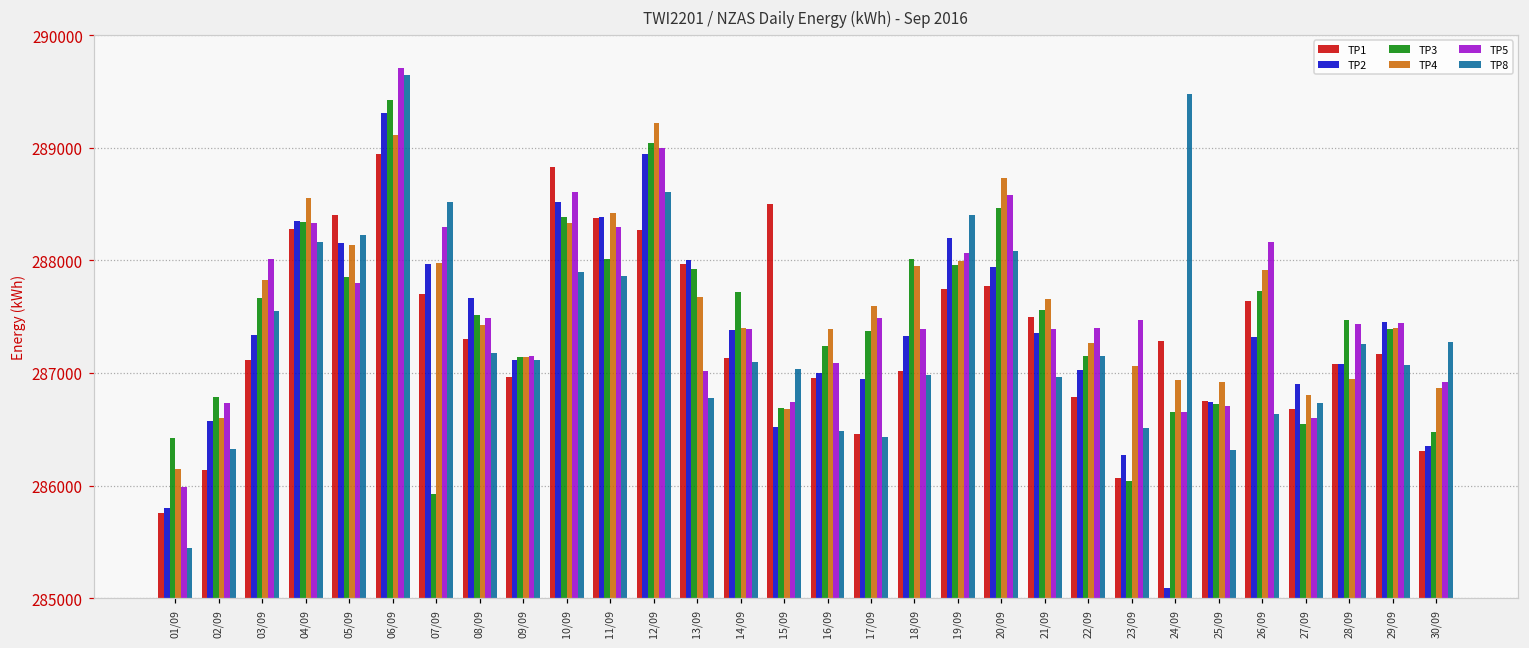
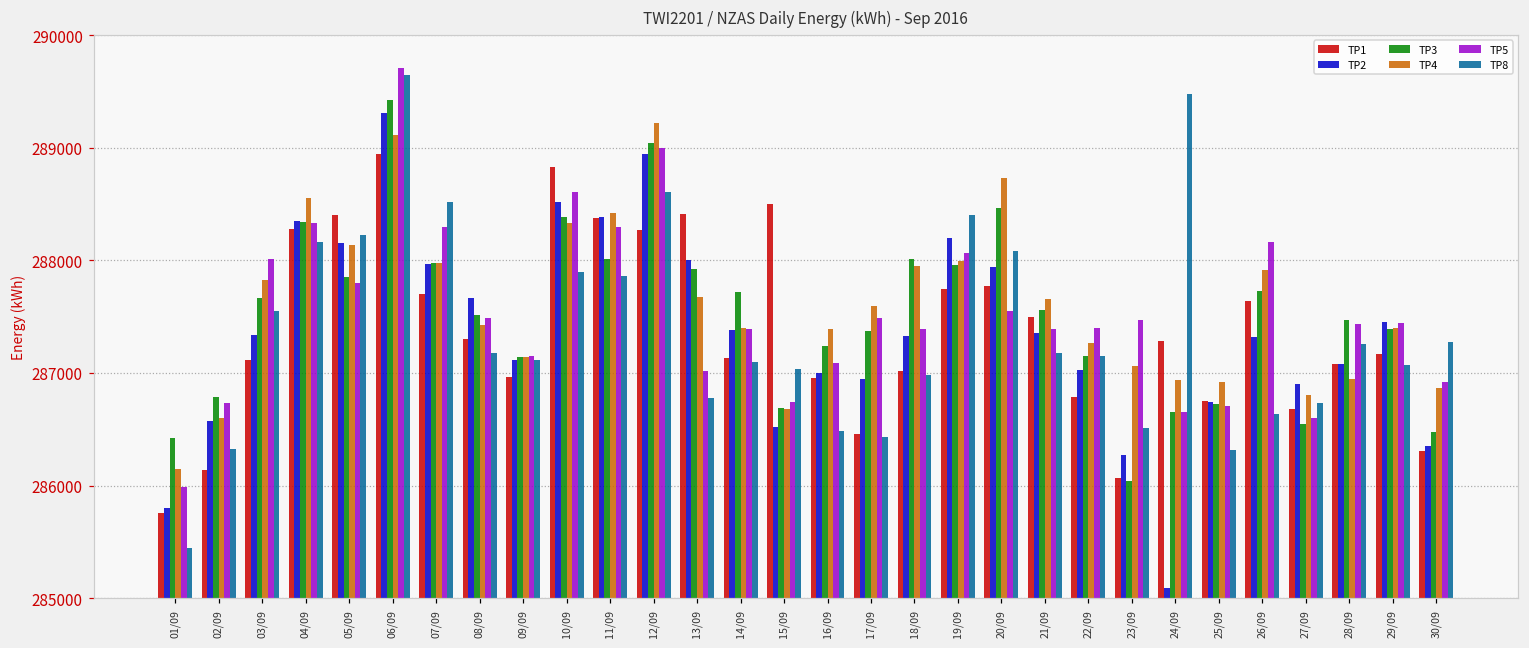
  {
    "TP1": {
      "01/09": 285760,
      "02/09": 286140,
      "03/09": 287120,
      "04/09": 288280,
      "05/09": 288410,
      "06/09": 288950,
      "07/09": 287700,
      "08/09": 287300,
      "09/09": 286970,
      "10/09": 288830,
      "11/09": 288380,
      "12/09": 288270,
-     "13/09": 287970,
+     "13/09": 288410,
      "14/09": 287130,
      "15/09": 288500,
      "16/09": 286960,
      "17/09": 286460,
      "18/09": 287010,
      "19/09": 287740,
      "20/09": 287770,
      "21/09": 287490,
      "22/09": 286790,
      "23/09": 286070,
      "24/09": 287280,
      "25/09": 286750,
      "26/09": 287640,
      "27/09": 286680,
      "28/09": 287080,
      "29/09": 287170,
      "30/09": 286310
    },
    "TP2": {
      "01/09": 285800,
      "02/09": 286570,
      "03/09": 287340,
      "04/09": 288350,
      "05/09": 288150,
      "06/09": 289310,
      "07/09": 287970,
      "08/09": 287670,
      "09/09": 287120,
      "10/09": 288520,
      "11/09": 288390,
      "12/09": 288950,
      "13/09": 288000,
      "14/09": 287380,
      "15/09": 286520,
      "16/09": 287000,
      "17/09": 286940,
      "18/09": 287330,
      "19/09": 288200,
      "20/09": 287940,
      "21/09": 287360,
      "22/09": 287020,
      "23/09": 286270,
      "24/09": 285090,
      "25/09": 286740,
      "26/09": 287320,
      "27/09": 286910,
      "28/09": 287080,
      "29/09": 287450,
      "30/09": 286350
    },
    "TP3": {
      "01/09": 286420,
      "02/09": 286780,
      "03/09": 287670,
      "04/09": 288340,
      "05/09": 287860,
      "06/09": 289430,
-     "07/09": 285920,
+     "07/09": 287980,
      "08/09": 287520,
      "09/09": 287140,
      "10/09": 288380,
      "11/09": 288010,
      "12/09": 289040,
      "13/09": 287920,
      "14/09": 287720,
      "15/09": 286690,
      "16/09": 287240,
      "17/09": 287370,
      "18/09": 288010,
      "19/09": 287960,
      "20/09": 288470,
      "21/09": 287560,
      "22/09": 287150,
      "23/09": 286040,
      "24/09": 286650,
      "25/09": 286720,
      "26/09": 287730,
      "27/09": 286550,
      "28/09": 287470,
      "29/09": 287390,
      "30/09": 286470
    },
    "TP4": {
      "01/09": 286150,
      "02/09": 286600,
      "03/09": 287830,
      "04/09": 288550,
      "05/09": 288140,
      "06/09": 289110,
      "07/09": 287980,
      "08/09": 287420,
      "09/09": 287150,
      "10/09": 288330,
      "11/09": 288420,
      "12/09": 289220,
      "13/09": 287680,
      "14/09": 287400,
      "15/09": 286680,
      "16/09": 287390,
      "17/09": 287590,
      "18/09": 287950,
      "19/09": 288000,
      "20/09": 288730,
      "21/09": 287660,
      "22/09": 287260,
      "23/09": 287060,
      "24/09": 286930,
      "25/09": 286920,
      "26/09": 287920,
      "27/09": 286800,
      "28/09": 286950,
      "29/09": 287400,
      "30/09": 286870
    },
    "TP5": {
      "01/09": 285990,
      "02/09": 286740,
      "03/09": 288010,
      "04/09": 288330,
      "05/09": 287800,
      "06/09": 289710,
      "07/09": 288290,
      "08/09": 287490,
      "09/09": 287150,
      "10/09": 288610,
      "11/09": 288300,
      "12/09": 289000,
      "13/09": 287010,
      "14/09": 287390,
      "15/09": 286740,
      "16/09": 287090,
      "17/09": 287480,
      "18/09": 287390,
      "19/09": 288070,
-     "20/09": 288580,
+     "20/09": 287550,
      "21/09": 287390,
      "22/09": 287400,
      "23/09": 287470,
      "24/09": 286660,
      "25/09": 286710,
      "26/09": 288170,
      "27/09": 286600,
      "28/09": 287430,
      "29/09": 287440,
      "30/09": 286920
    },
    "TP8": {
      "01/09": 285450,
      "02/09": 286320,
      "03/09": 287550,
      "04/09": 288160,
      "05/09": 288220,
      "06/09": 289640,
      "07/09": 288520,
      "08/09": 287180,
      "09/09": 287110,
      "10/09": 287900,
      "11/09": 287860,
      "12/09": 288610,
      "13/09": 286770,
      "14/09": 287100,
      "15/09": 287030,
      "16/09": 286480,
      "17/09": 286430,
      "18/09": 286980,
      "19/09": 288410,
      "20/09": 288080,
-     "21/09": 286970,
+     "21/09": 287170,
      "22/09": 287150,
      "23/09": 286510,
      "24/09": 289480,
      "25/09": 286310,
      "26/09": 286640,
      "27/09": 286730,
      "28/09": 287250,
      "29/09": 287070,
      "30/09": 287270
    }
  }
